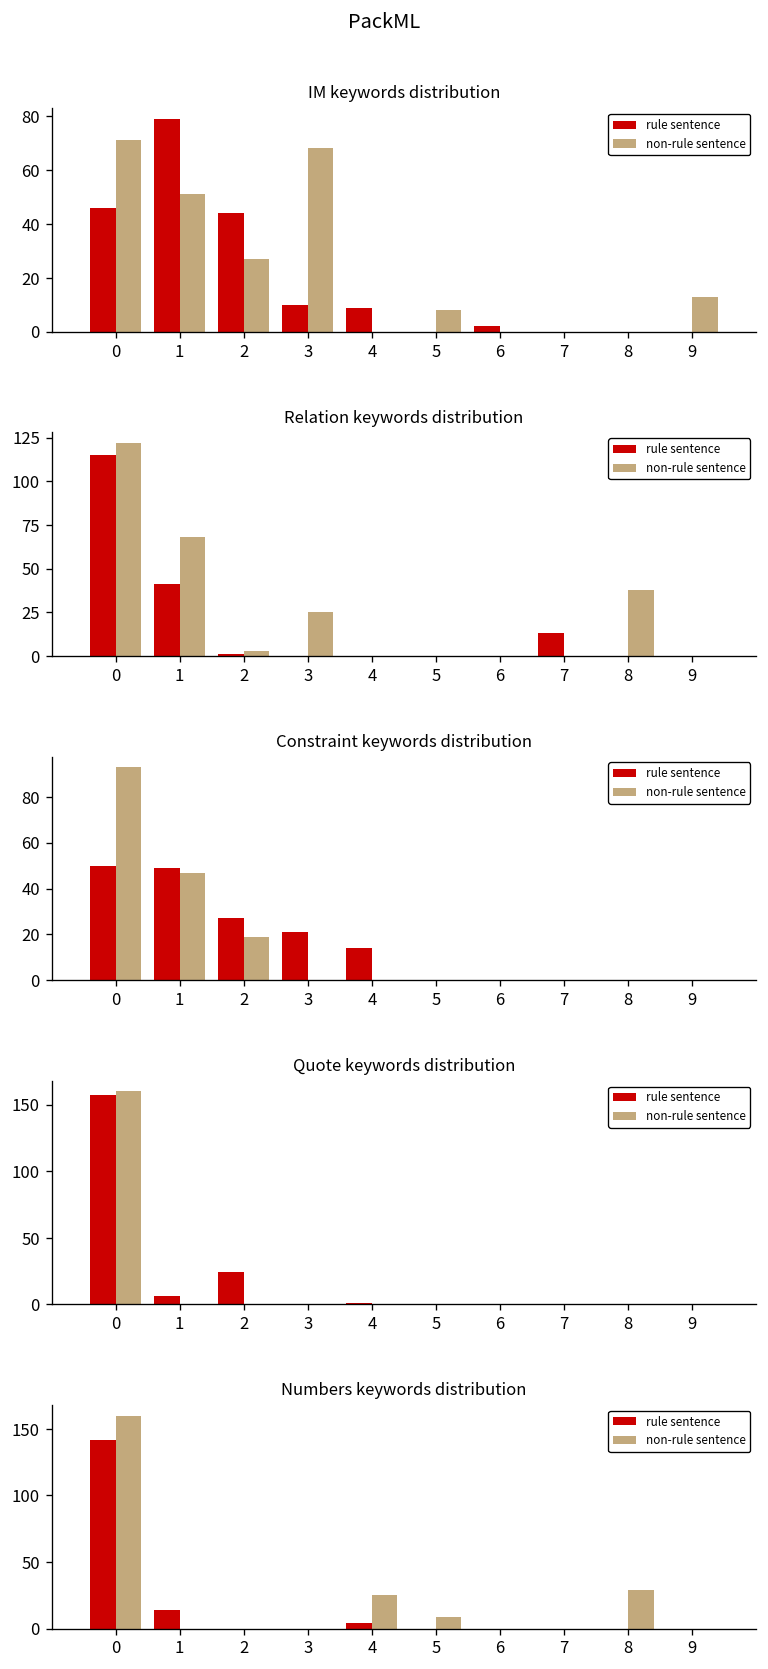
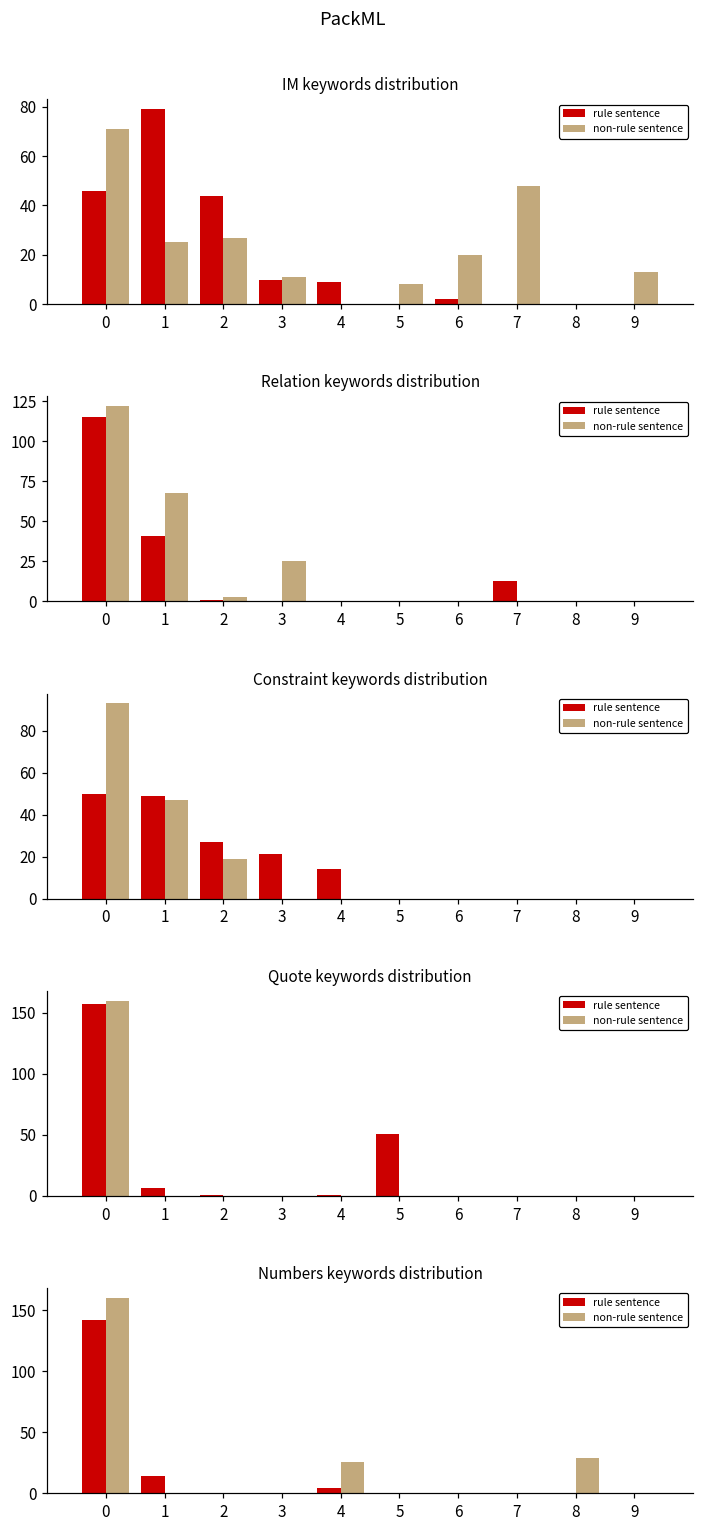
  {
    "IM keywords distribution": {
      "rule sentence": {
        "0": 46,
        "1": 79,
        "2": 44,
        "3": 10,
        "4": 9,
        "5": 0,
        "6": 2,
        "7": 0,
        "8": 0,
        "9": 0
      },
      "non-rule sentence": {
        "0": 71,
-       "1": 51,
+       "1": 25,
        "2": 27,
-       "3": 68,
+       "3": 11,
        "4": 0,
        "5": 8,
-       "6": 0,
-       "7": 0,
+       "6": 20,
+       "7": 48,
        "8": 0,
        "9": 13
      }
    },
    "Relation keywords distribution": {
      "rule sentence": {
        "0": 115,
        "1": 41,
        "3": 0,
        "4": 0,
        "5": 0,
        "6": 0,
        "7": 13,
        "8": 0,
        "9": 0
      },
      "non-rule sentence": {
        "0": 122,
        "1": 68,
        "2": 3,
        "3": 25,
        "4": 0,
        "5": 0,
        "6": 0,
        "7": 0,
-       "8": 38,
+       "8": 0,
        "9": 0
      }
    },
    "Constraint keywords distribution": {
      "rule sentence": {
        "0": 50,
        "1": 49,
        "2": 27,
        "3": 21,
        "4": 14,
        "5": 0,
        "6": 0,
        "7": 0,
        "8": 0,
        "9": 0
      },
      "non-rule sentence": {
        "0": 93,
        "1": 47,
        "2": 19,
        "3": 0,
        "4": 0,
        "5": 0,
        "6": 0,
        "7": 0,
        "8": 0,
        "9": 0
      }
    },
    "Quote keywords distribution": {
      "rule sentence": {
        "0": 157,
        "1": 6,
-       "2": 24,
+       "2": 1,
        "3": 0,
-       "5": 0,
+       "5": 51,
        "6": 0,
        "7": 0,
        "8": 0,
        "9": 0
      },
      "non-rule sentence": {
        "0": 160,
        "1": 0,
        "2": 0,
        "3": 0,
        "4": 0,
        "5": 0,
        "6": 0,
        "7": 0,
        "8": 0,
        "9": 0
      }
    },
    "Numbers keywords distribution": {
      "rule sentence": {
        "0": 142,
        "1": 14,
        "2": 0,
        "3": 0,
        "4": 4,
        "5": 0,
        "6": 0,
        "7": 0,
        "8": 0,
        "9": 0
      },
      "non-rule sentence": {
        "0": 160,
        "1": 0,
        "2": 0,
        "3": 0,
        "4": 25,
-       "5": 9,
+       "5": 0,
        "6": 0,
        "7": 0,
        "8": 29,
        "9": 0
      }
    }
  }
